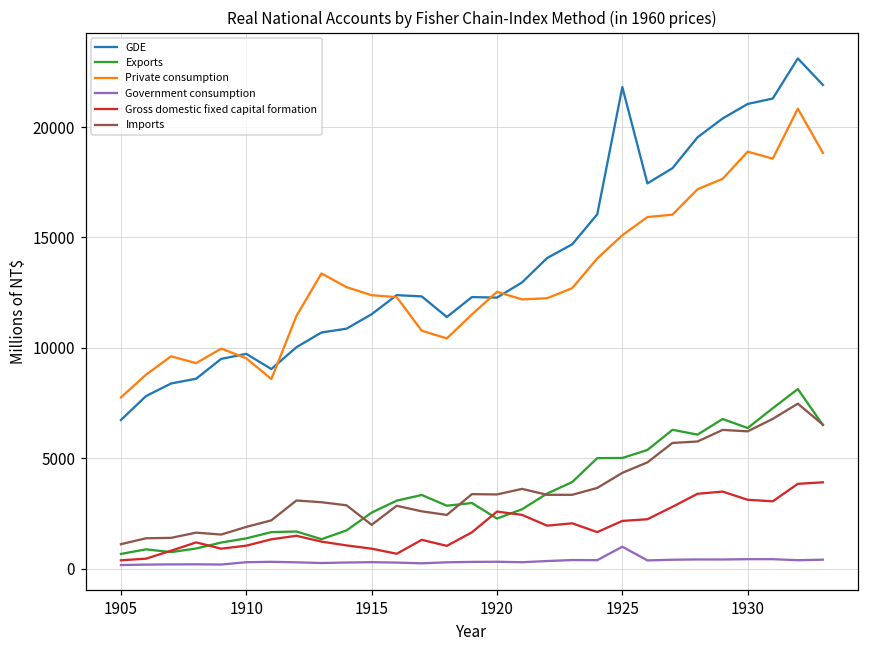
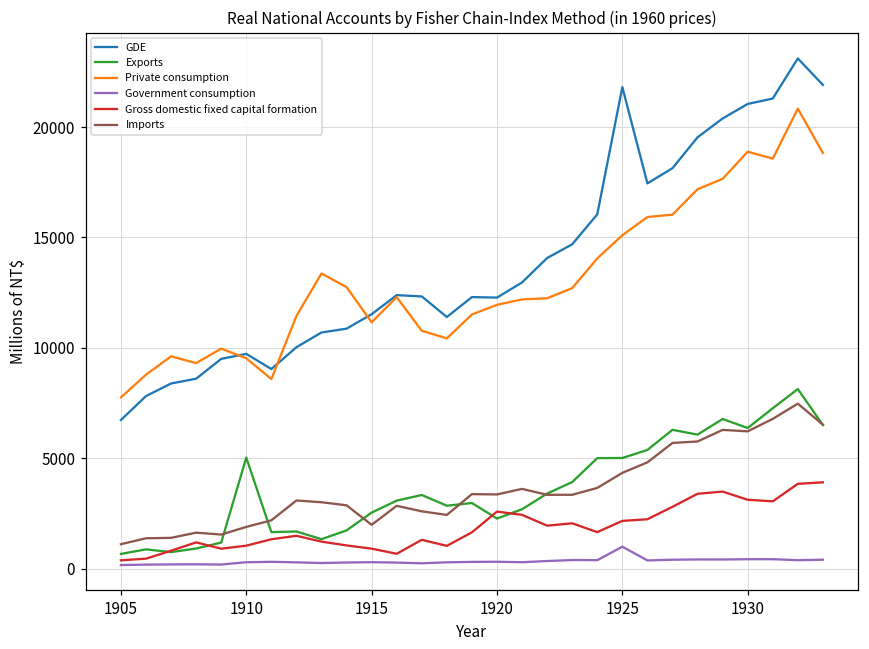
  {
    "GDE": {
      "1905": 6700,
      "1910": 9700,
      "1915": 11500,
      "1920": 12300,
      "1925": 21800,
      "1930": 21000
    },
    "Exports": {
      "1905": 700,
-     "1910": 1400,
+     "1910": 5000,
      "1915": 2500,
      "1920": 2300,
      "1925": 5000,
      "1930": 6400
    },
    "Private consumption": {
      "1905": 7800,
      "1910": 9500,
-     "1915": 12400,
-     "1920": 12500,
+     "1915": 11200,
+     "1920": 11900,
      "1925": 15100,
      "1930": 18900
    },
    "Government consumption": {
      "1905": 200,
      "1910": 300,
      "1915": 300,
      "1920": 300,
      "1925": 1000,
      "1930": 400
    },
    "Gross domestic fixed capital formation": {
      "1905": 400,
      "1910": 1000,
      "1915": 900,
      "1920": 2600,
      "1925": 2200,
      "1930": 3100
    },
    "Imports": {
      "1905": 1100,
      "1910": 1900,
      "1915": 2000,
      "1920": 3400,
      "1925": 4300,
      "1930": 6200
    }
  }
